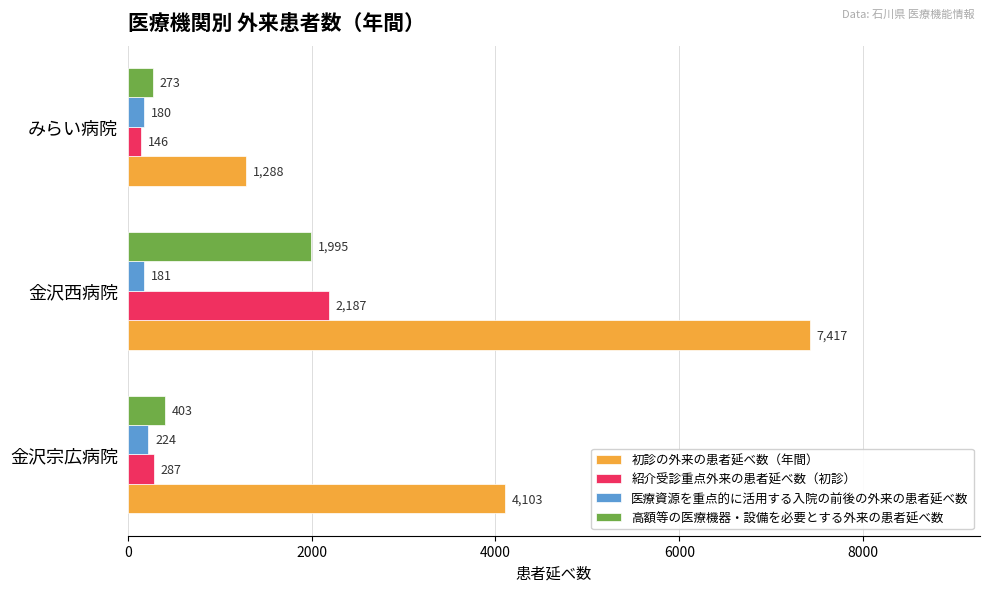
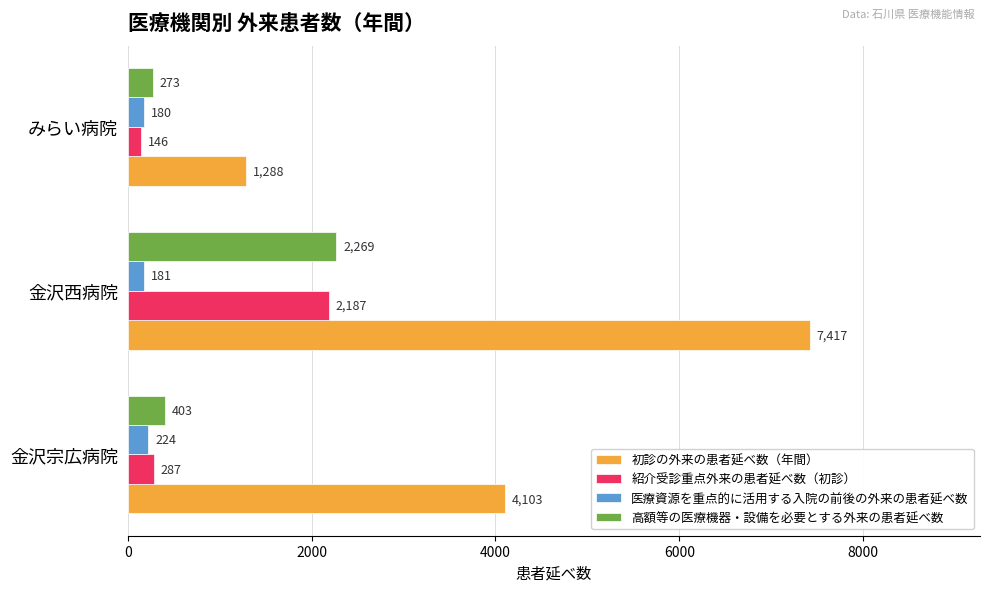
  {
    "初診の外来の患者延べ数（年間）": {
      "みらい病院": "1,288",
      "金沢西病院": "7,417",
      "金沢宗広病院": "4,103"
    },
    "紹介受診重点外来の患者延べ数（初診）": {
      "みらい病院": "146",
      "金沢西病院": "2,187",
      "金沢宗広病院": "287"
    },
    "医療資源を重点的に活用する入院の前後の外来の患者延べ数": {
      "みらい病院": "180",
      "金沢西病院": "181",
      "金沢宗広病院": "224"
    },
    "高額等の医療機器・設備を必要とする外来の患者延べ数": {
      "みらい病院": "273",
-     "金沢西病院": "1,995",
+     "金沢西病院": "2,269",
      "金沢宗広病院": "403"
    }
  }
